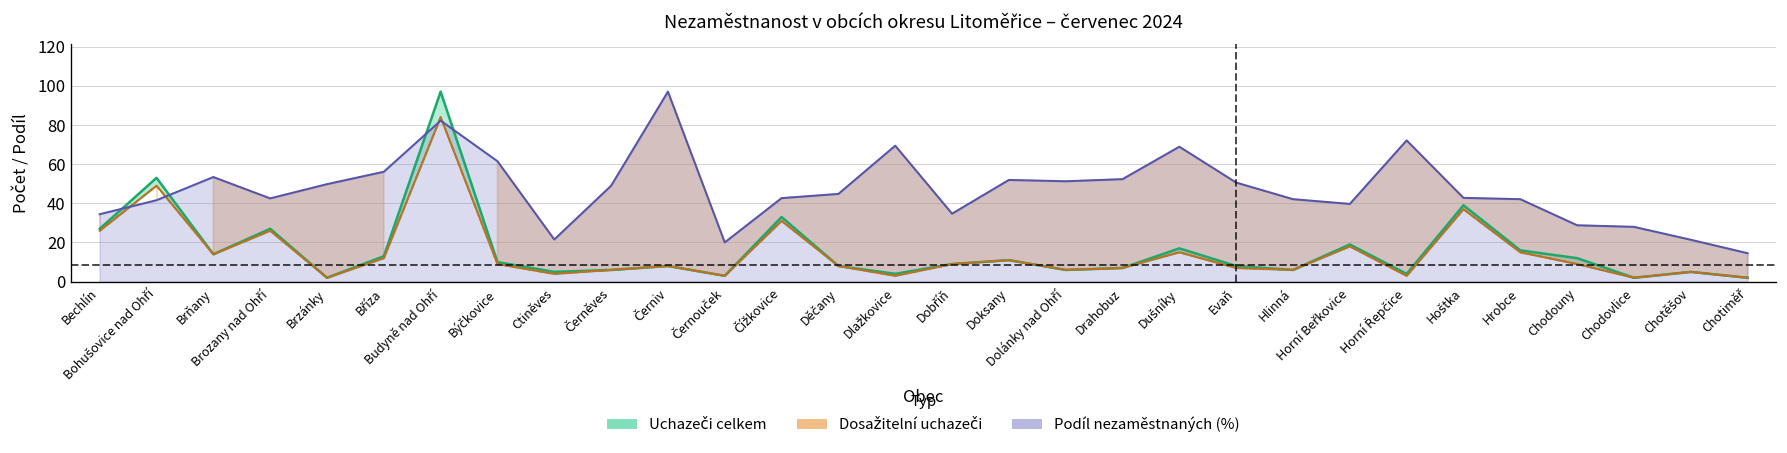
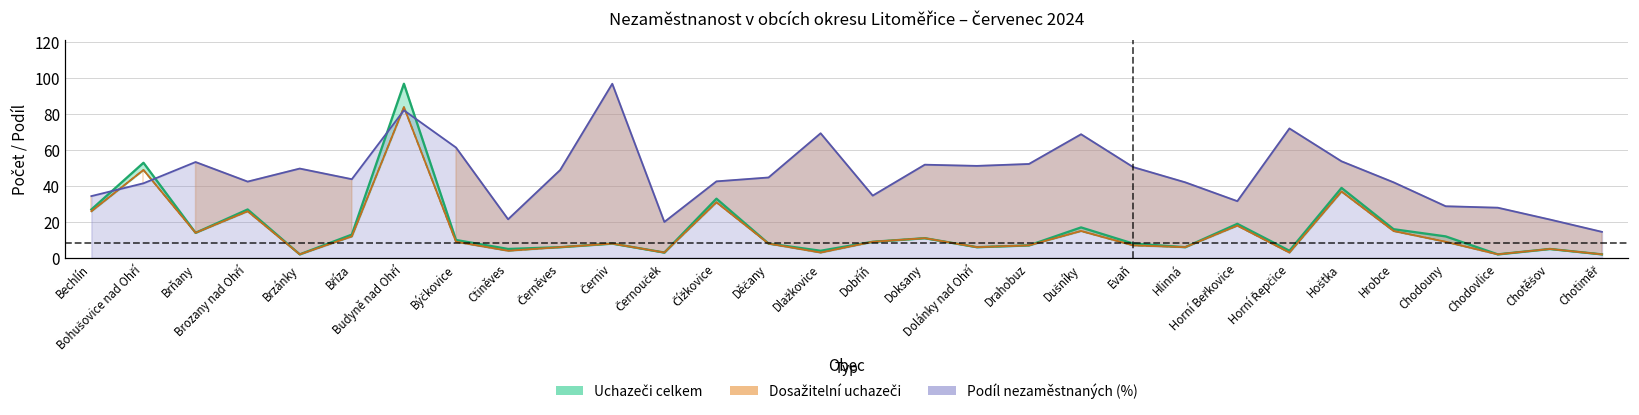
  {
    "Podíl nezaměstnaných (%)": {
      "Bechlín": 34,
      "Bohušovice nad Ohří": 42,
      "Brňany": 53,
      "Brozany nad Ohří": 43,
      "Brzánky": 50,
-     "Bříza": 56,
+     "Bříza": 44,
      "Budyně nad Ohří": 82,
      "Býčkovice": 61,
      "Ctiněves": 22,
      "Černěves": 49,
      "Černiv": 97,
      "Černouček": 20,
      "Čížkovice": 43,
      "Děčany": 45,
      "Dlažkovice": 69,
      "Dobříň": 35,
      "Doksany": 52,
      "Dolánky nad Ohří": 51,
      "Drahobuz": 52,
      "Dušníky": 69,
      "Evaň": 51,
      "Hlinná": 42,
-     "Horní Beřkovice": 40,
+     "Horní Beřkovice": 32,
      "Horní Řepčice": 72,
-     "Hoštka": 43,
+     "Hoštka": 54,
      "Hrobce": 42,
      "Chodouny": 29,
      "Chodovlice": 28,
      "Chotěšov": 21,
      "Chotiměř": 15
    }
  }
